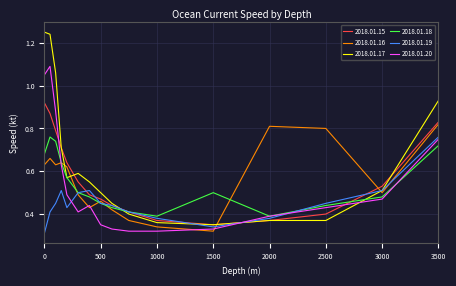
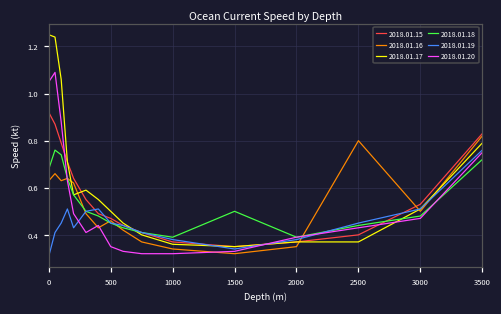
  {
    "2018.01.15": {
      "0": 0.92,
      "2500": 0.40,
      "3000": 0.53
    },
    "2018.01.16": {
      "0": 0.63,
      "1000": 0.34,
-     "2000": 0.81,
+     "2000": 0.35,
      "2500": 0.80
    },
    "2018.01.17": {
      "0": 1.25,
      "500": 0.50,
      "2500": 0.37,
-     "3500": 0.93
+     "3500": 0.79
    },
    "2018.01.18": {
      "0": 0.68,
      "1500": 0.50,
      "3500": 0.72
    },
    "2018.01.19": {
      "0": 0.31
    },
    "2018.01.20": {
      "0": 1.05,
      "500": 0.35,
      "1000": 0.32
    }
  }
